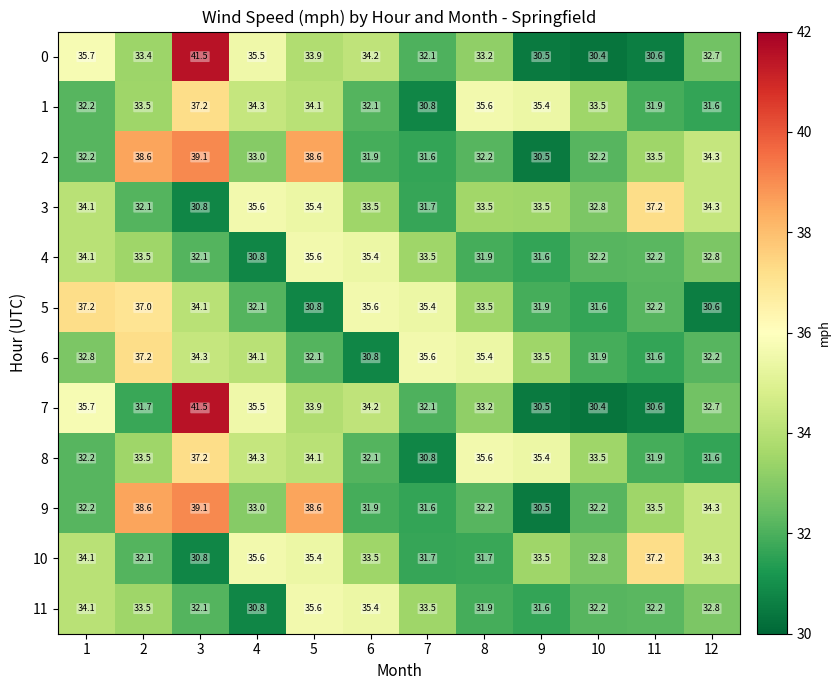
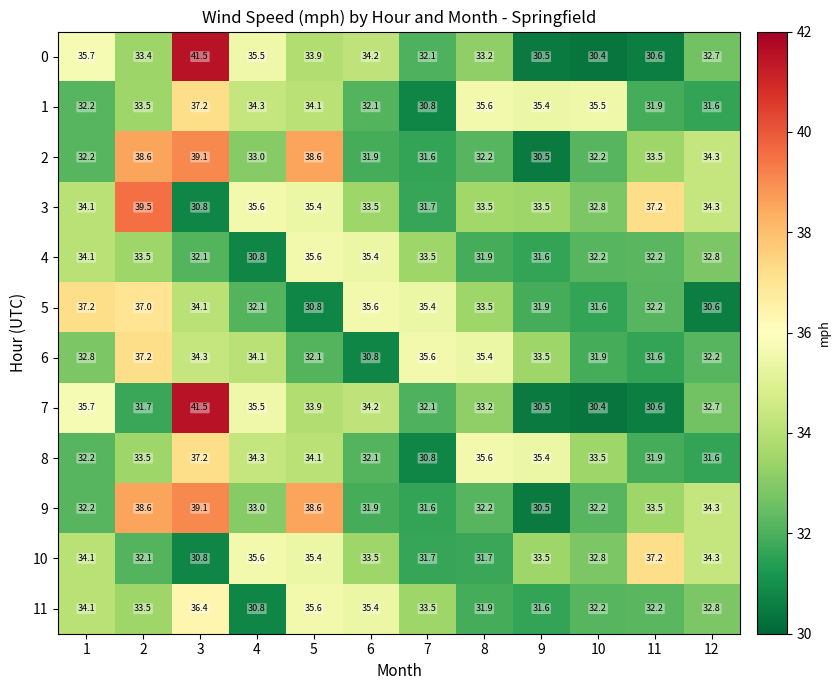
  {
    "1": {
-     "10": 33.5
+     "10": 35.5
    },
    "3": {
-     "2": 32.1
+     "2": 39.5
    },
    "11": {
-     "3": 32.1
+     "3": 36.4
    }
  }
